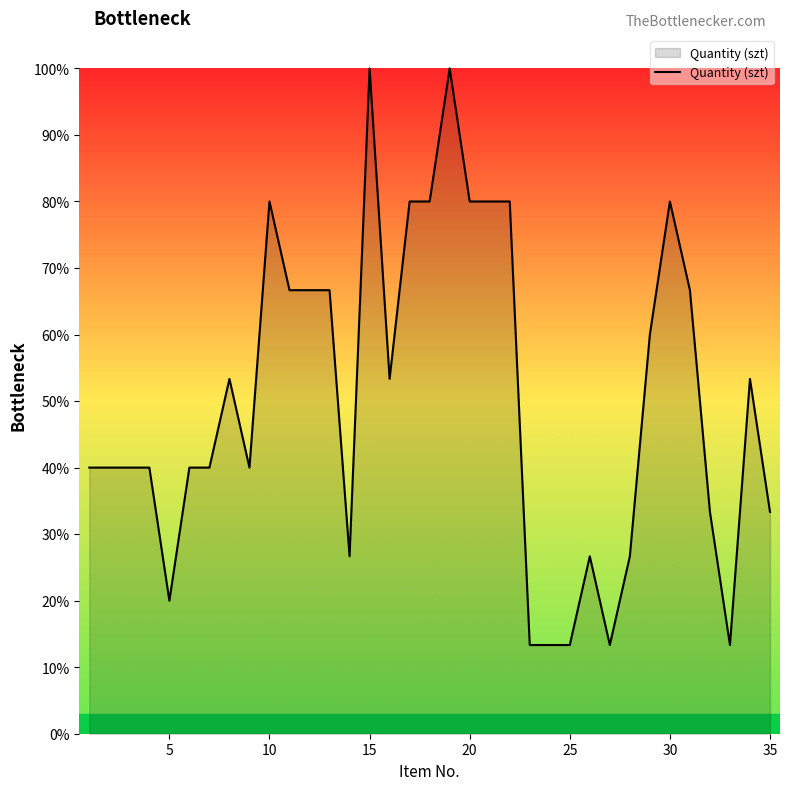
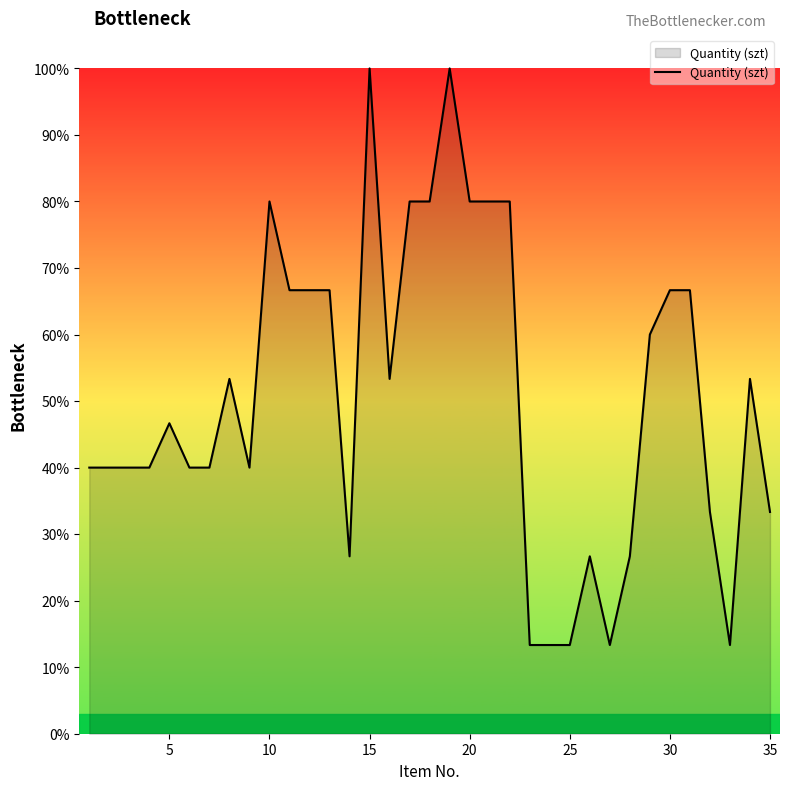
  {
-   "5": "20%",
+   "5": "47%",
    "10": "80%",
    "15": "100%",
    "20": "80%",
    "25": "13%",
-   "30": "80%",
+   "30": "67%",
    "35": "33%"
  }
